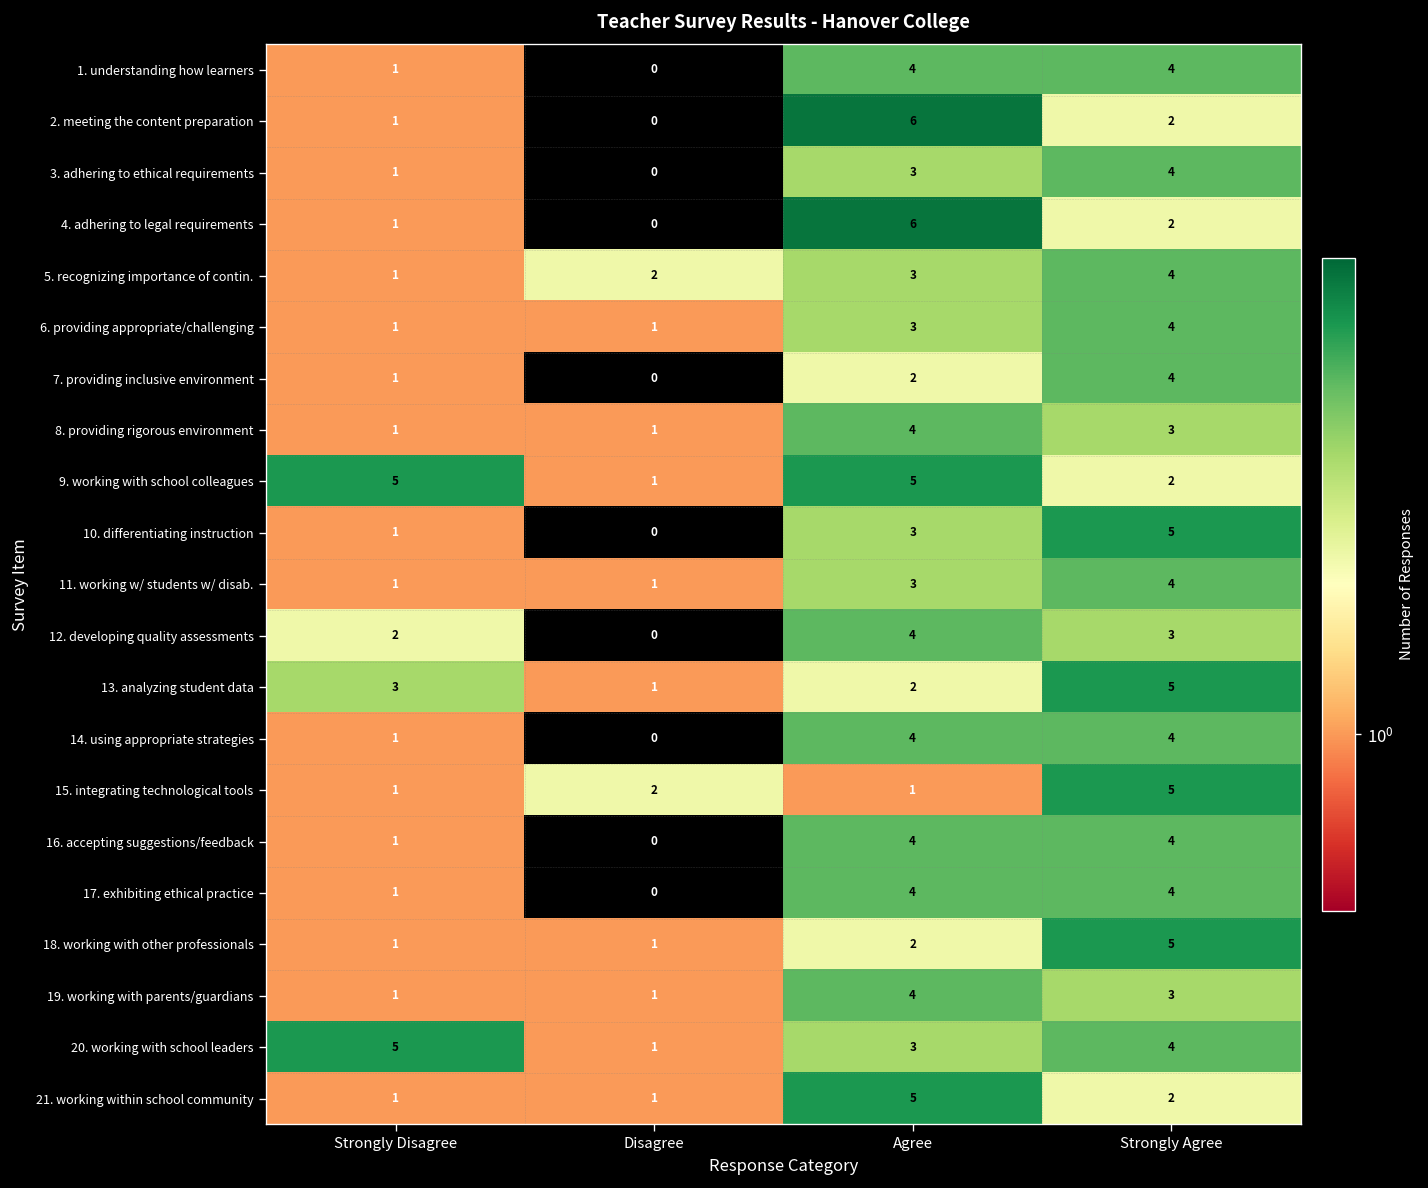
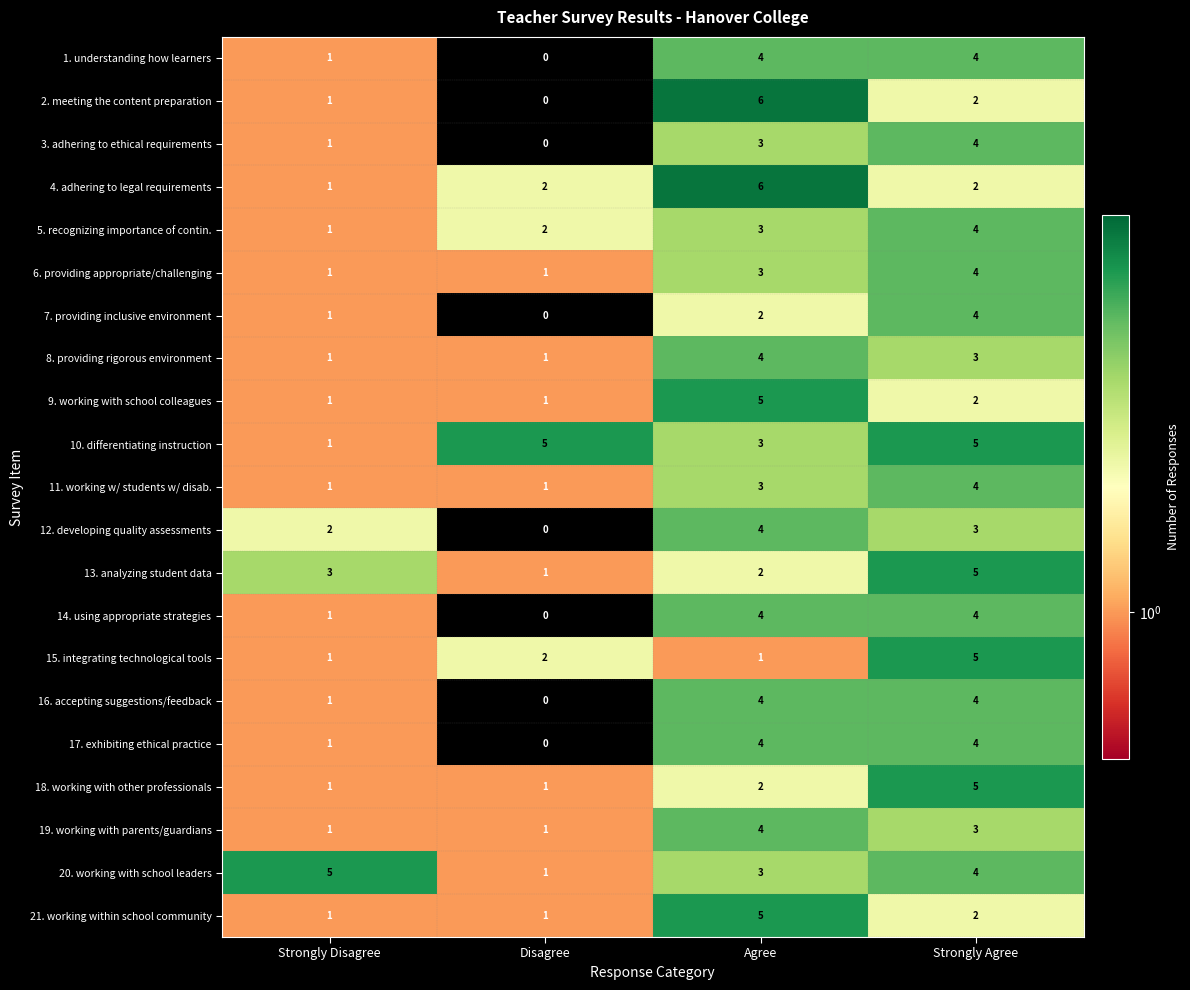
  {
    "1. understanding how learners": {
      "Strongly Disagree": 1,
      "Disagree": 0,
      "Agree": 4,
      "Strongly Agree": 4
    },
    "2. meeting the content preparation": {
      "Strongly Disagree": 1,
      "Disagree": 0,
      "Agree": 6,
      "Strongly Agree": 2
    },
    "3. adhering to ethical requirements": {
      "Strongly Disagree": 1,
      "Disagree": 0,
      "Agree": 3,
      "Strongly Agree": 4
    },
    "4. adhering to legal requirements": {
      "Strongly Disagree": 1,
-     "Disagree": 0,
+     "Disagree": 2,
      "Agree": 6,
      "Strongly Agree": 2
    },
    "5. recognizing importance of contin.": {
      "Strongly Disagree": 1,
      "Disagree": 2,
      "Agree": 3,
      "Strongly Agree": 4
    },
    "6. providing appropriate/challenging": {
      "Strongly Disagree": 1,
      "Disagree": 1,
      "Agree": 3,
      "Strongly Agree": 4
    },
    "7. providing inclusive environment": {
      "Strongly Disagree": 1,
      "Disagree": 0,
      "Agree": 2,
      "Strongly Agree": 4
    },
    "8. providing rigorous environment": {
      "Strongly Disagree": 1,
      "Disagree": 1,
      "Agree": 4,
      "Strongly Agree": 3
    },
    "9. working with school colleagues": {
-     "Strongly Disagree": 5,
+     "Strongly Disagree": 1,
      "Disagree": 1,
      "Agree": 5,
      "Strongly Agree": 2
    },
    "10. differentiating instruction": {
      "Strongly Disagree": 1,
-     "Disagree": 0,
+     "Disagree": 5,
      "Agree": 3,
      "Strongly Agree": 5
    },
    "11. working w/ students w/ disab.": {
      "Strongly Disagree": 1,
      "Disagree": 1,
      "Agree": 3,
      "Strongly Agree": 4
    },
    "12. developing quality assessments": {
      "Strongly Disagree": 2,
      "Disagree": 0,
      "Agree": 4,
      "Strongly Agree": 3
    },
    "13. analyzing student data": {
      "Strongly Disagree": 3,
      "Disagree": 1,
      "Agree": 2,
      "Strongly Agree": 5
    },
    "14. using appropriate strategies": {
      "Strongly Disagree": 1,
      "Disagree": 0,
      "Agree": 4,
      "Strongly Agree": 4
    },
    "15. integrating technological tools": {
      "Strongly Disagree": 1,
      "Disagree": 2,
      "Agree": 1,
      "Strongly Agree": 5
    },
    "16. accepting suggestions/feedback": {
      "Strongly Disagree": 1,
      "Disagree": 0,
      "Agree": 4,
      "Strongly Agree": 4
    },
    "17. exhibiting ethical practice": {
      "Strongly Disagree": 1,
      "Disagree": 0,
      "Agree": 4,
      "Strongly Agree": 4
    },
    "18. working with other professionals": {
      "Strongly Disagree": 1,
      "Disagree": 1,
      "Agree": 2,
      "Strongly Agree": 5
    },
    "19. working with parents/guardians": {
      "Strongly Disagree": 1,
      "Disagree": 1,
      "Agree": 4,
      "Strongly Agree": 3
    },
    "20. working with school leaders": {
      "Strongly Disagree": 5,
      "Disagree": 1,
      "Agree": 3,
      "Strongly Agree": 4
    },
    "21. working within school community": {
      "Strongly Disagree": 1,
      "Disagree": 1,
      "Agree": 5,
      "Strongly Agree": 2
    }
  }
